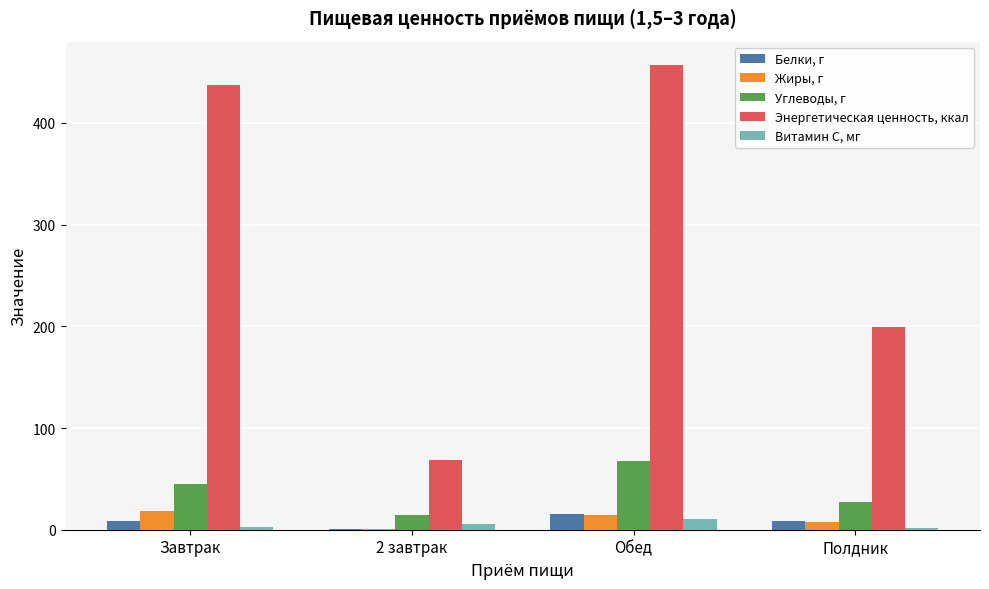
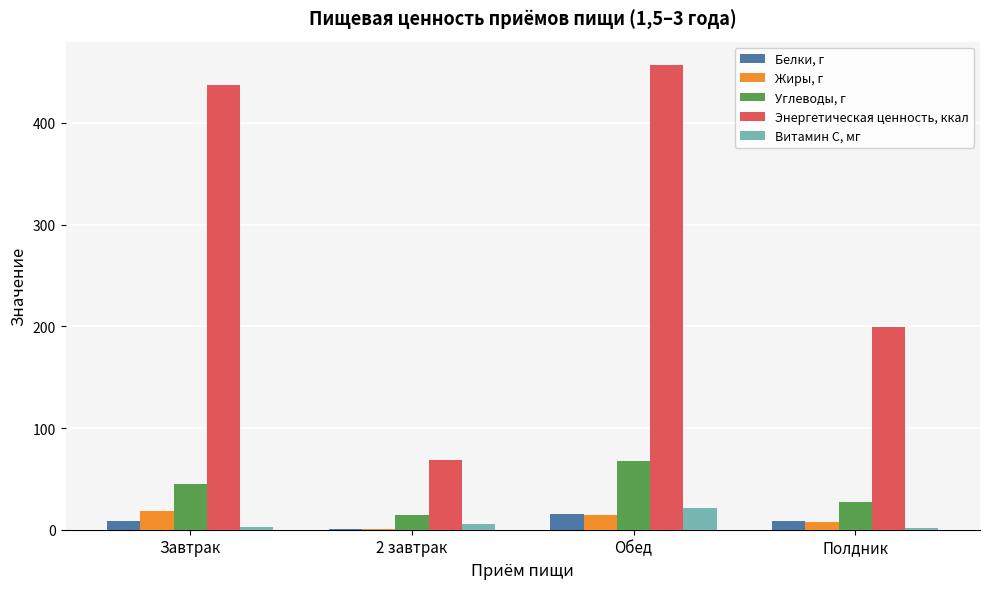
  {
    "Белки, г": {
      "Завтрак": 9,
      "Обед": 16,
      "Полдник": 8
    },
    "Жиры, г": {
      "Завтрак": 18,
      "Обед": 14,
      "Полдник": 7
    },
    "Углеводы, г": {
      "Завтрак": 45,
      "2 завтрак": 15,
      "Обед": 67,
      "Полдник": 27
    },
    "Энергетическая ценность, ккал": {
      "Завтрак": 437,
      "2 завтрак": 68,
      "Обед": 457,
      "Полдник": 199
    },
    "Витамин С, мг": {
      "2 завтрак": 6,
-     "Обед": 11
+     "Обед": 21
    }
  }
